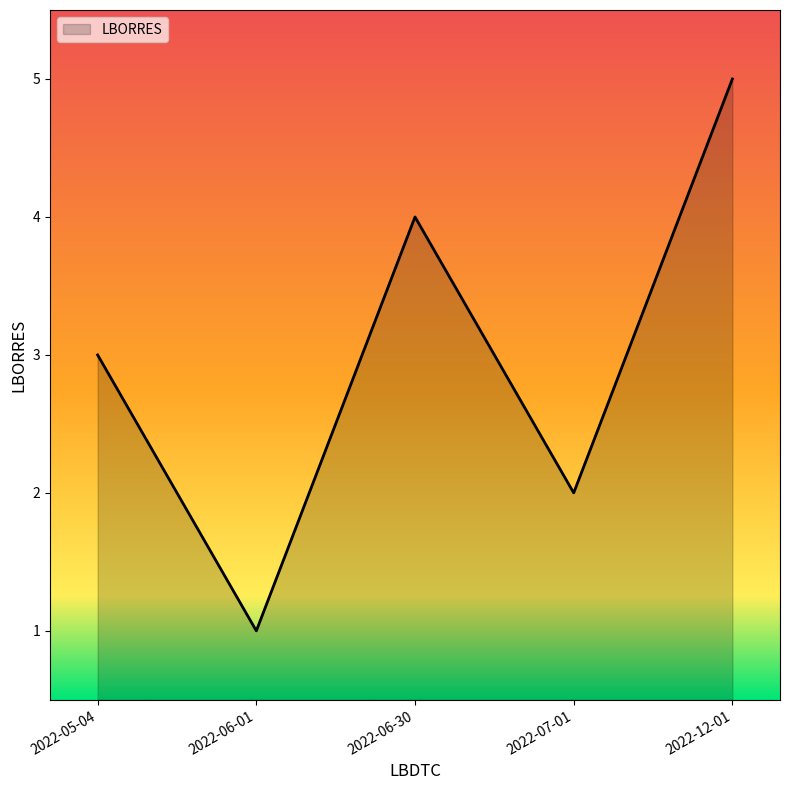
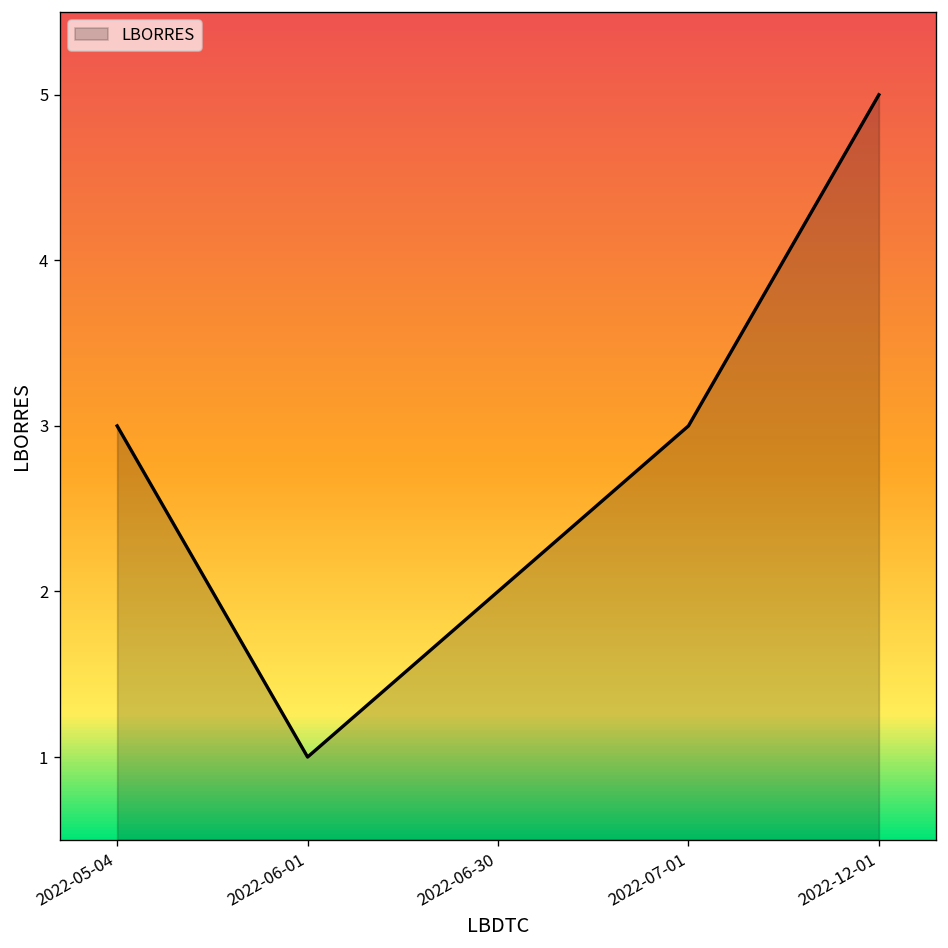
  {
    "2022-05-04": 3,
    "2022-06-01": 1,
-   "2022-06-30": 4,
-   "2022-07-01": 2,
+   "2022-06-30": 2,
+   "2022-07-01": 3,
    "2022-12-01": 5
  }
